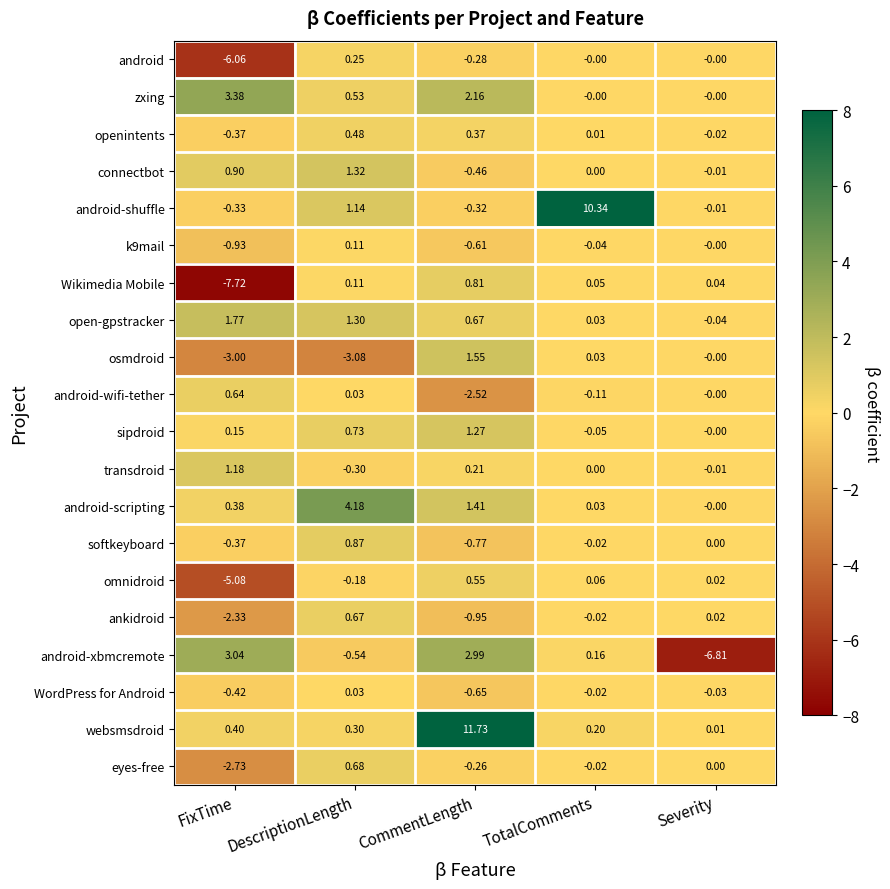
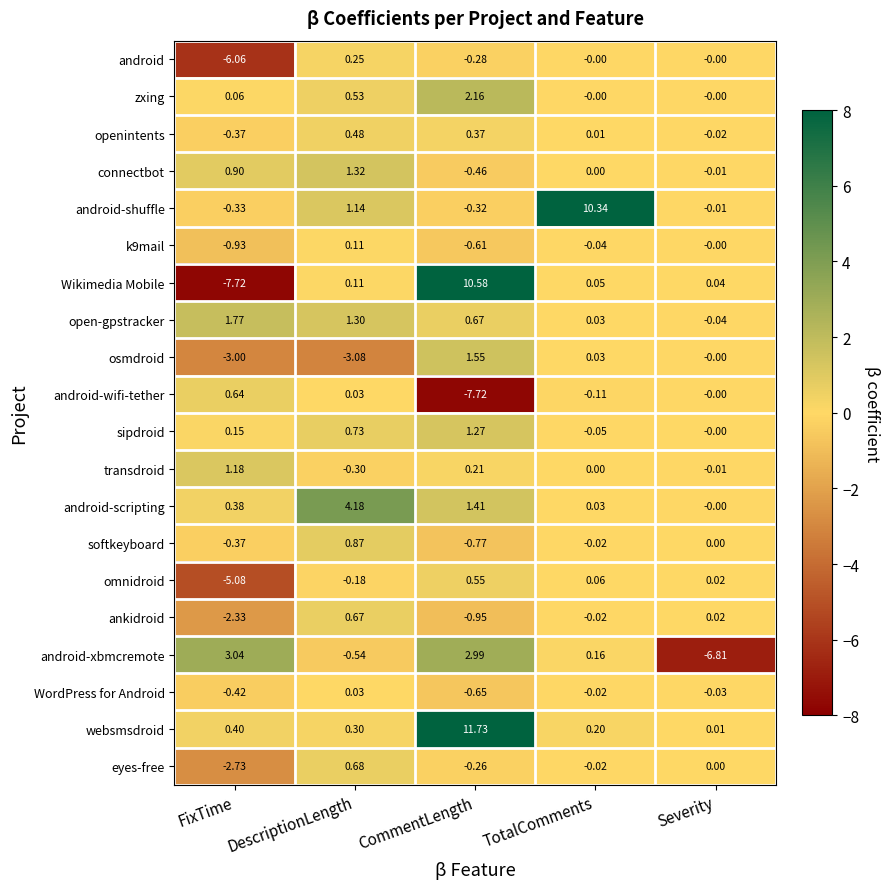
  {
    "android": {
      "FixTime": -6.06,
      "DescriptionLength": 0.25,
      "CommentLength": -0.28,
      "TotalComments": -0.00,
      "Severity": -0.00
    },
    "zxing": {
-     "FixTime": 3.38,
+     "FixTime": 0.06,
      "DescriptionLength": 0.53,
      "CommentLength": 2.16,
      "TotalComments": -0.00,
      "Severity": -0.00
    },
    "openintents": {
      "FixTime": -0.37,
      "DescriptionLength": 0.48,
      "CommentLength": 0.37,
      "TotalComments": 0.01,
      "Severity": -0.02
    },
    "connectbot": {
      "FixTime": 0.90,
      "DescriptionLength": 1.32,
      "CommentLength": -0.46,
      "TotalComments": 0.00,
      "Severity": -0.01
    },
    "android-shuffle": {
      "FixTime": -0.33,
      "DescriptionLength": 1.14,
      "CommentLength": -0.32,
      "TotalComments": 10.34,
      "Severity": -0.01
    },
    "k9mail": {
      "FixTime": -0.93,
      "DescriptionLength": 0.11,
      "CommentLength": -0.61,
      "TotalComments": -0.04,
      "Severity": -0.00
    },
    "Wikimedia Mobile": {
      "FixTime": -7.72,
      "DescriptionLength": 0.11,
-     "CommentLength": 0.81,
+     "CommentLength": 10.58,
      "TotalComments": 0.05,
      "Severity": 0.04
    },
    "open-gpstracker": {
      "FixTime": 1.77,
      "DescriptionLength": 1.30,
      "CommentLength": 0.67,
      "TotalComments": 0.03,
      "Severity": -0.04
    },
    "osmdroid": {
      "FixTime": -3.00,
      "DescriptionLength": -3.08,
      "CommentLength": 1.55,
      "TotalComments": 0.03,
      "Severity": -0.00
    },
    "android-wifi-tether": {
      "FixTime": 0.64,
      "DescriptionLength": 0.03,
-     "CommentLength": -2.52,
+     "CommentLength": -7.72,
      "TotalComments": -0.11,
      "Severity": -0.00
    },
    "sipdroid": {
      "FixTime": 0.15,
      "DescriptionLength": 0.73,
      "CommentLength": 1.27,
      "TotalComments": -0.05,
      "Severity": -0.00
    },
    "transdroid": {
      "FixTime": 1.18,
      "DescriptionLength": -0.30,
      "CommentLength": 0.21,
      "TotalComments": 0.00,
      "Severity": -0.01
    },
    "android-scripting": {
      "FixTime": 0.38,
      "DescriptionLength": 4.18,
      "CommentLength": 1.41,
      "TotalComments": 0.03,
      "Severity": -0.00
    },
    "softkeyboard": {
      "FixTime": -0.37,
      "DescriptionLength": 0.87,
      "CommentLength": -0.77,
      "TotalComments": -0.02,
      "Severity": 0.00
    },
    "omnidroid": {
      "FixTime": -5.08,
      "DescriptionLength": -0.18,
      "CommentLength": 0.55,
      "TotalComments": 0.06,
      "Severity": 0.02
    },
    "ankidroid": {
      "FixTime": -2.33,
      "DescriptionLength": 0.67,
      "CommentLength": -0.95,
      "TotalComments": -0.02,
      "Severity": 0.02
    },
    "android-xbmcremote": {
      "FixTime": 3.04,
      "DescriptionLength": -0.54,
      "CommentLength": 2.99,
      "TotalComments": 0.16,
      "Severity": -6.81
    },
    "WordPress for Android": {
      "FixTime": -0.42,
      "DescriptionLength": 0.03,
      "CommentLength": -0.65,
      "TotalComments": -0.02,
      "Severity": -0.03
    },
    "websmsdroid": {
      "FixTime": 0.40,
      "DescriptionLength": 0.30,
      "CommentLength": 11.73,
      "TotalComments": 0.20,
      "Severity": 0.01
    },
    "eyes-free": {
      "FixTime": -2.73,
      "DescriptionLength": 0.68,
      "CommentLength": -0.26,
      "TotalComments": -0.02,
      "Severity": 0.00
    }
  }
